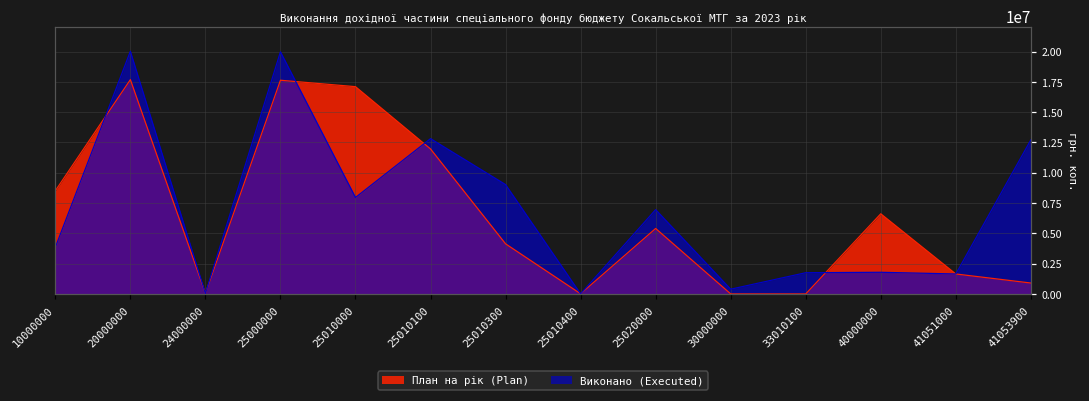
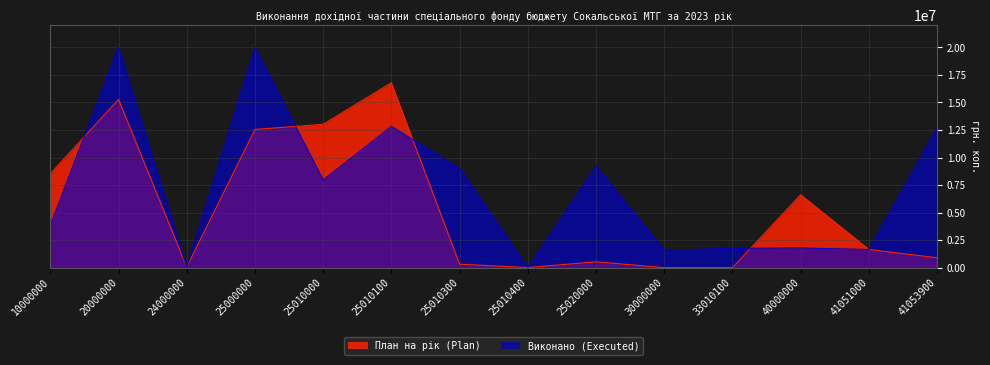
  {
    "План на рік (Plan)": {
      "10000000": 8500000,
-     "20000000": 17700000,
-     "25000000": 17600000,
-     "25010000": 17100000,
-     "25010100": 12000000,
-     "25010300": 4100000,
-     "25020000": 5400000,
+     "20000000": 15300000,
+     "25000000": 12500000,
+     "25010000": 13000000,
+     "25010100": 16800000,
+     "25010300": 300000,
+     "25020000": 500000,
      "30000000": 0,
      "33010100": 0,
      "40000000": 6600000,
      "41053900": 900000
    },
    "Виконано (Executed)": {
      "10000000": 3900000,
      "20000000": 20000000,
      "25000000": 20000000,
      "25010000": 8000000,
      "25010100": 12800000,
      "25010300": 9000000,
-     "25020000": 7000000,
-     "30000000": 400000,
+     "25020000": 9200000,
+     "30000000": 1600000,
      "33010100": 1800000,
      "40000000": 1800000,
      "41053900": 12700000
    }
  }
